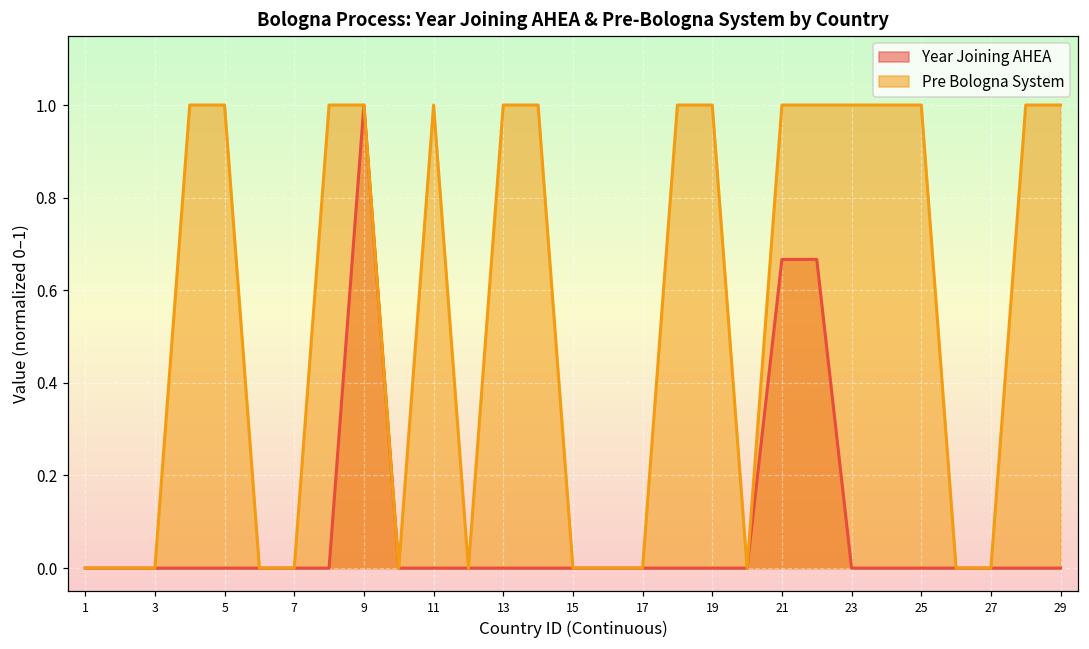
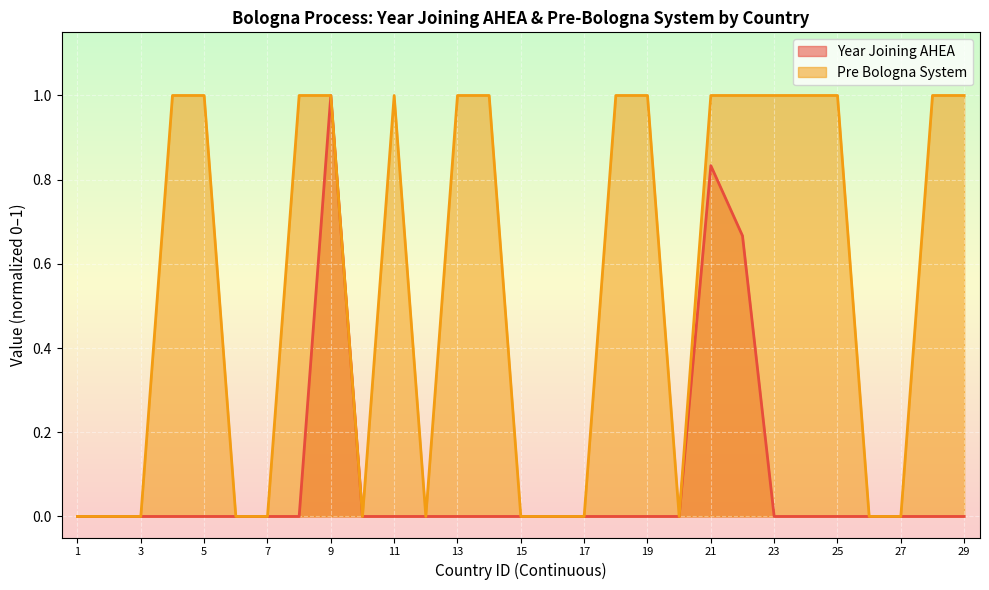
  {
    "Year Joining AHEA": {
      "5": 0.00,
      "11": 0.00,
      "13": 0.00,
      "19": 0.00,
-     "21": 0.67,
+     "21": 0.83,
      "23": 0.00,
      "25": 0.00,
      "29": 0.00
    },
    "Pre Bologna System": {
      "5": 1.00,
      "11": 1.00,
      "13": 1.00,
      "19": 1.00,
      "21": 1.00,
      "23": 1.00,
      "25": 1.00,
      "29": 1.00
    }
  }
